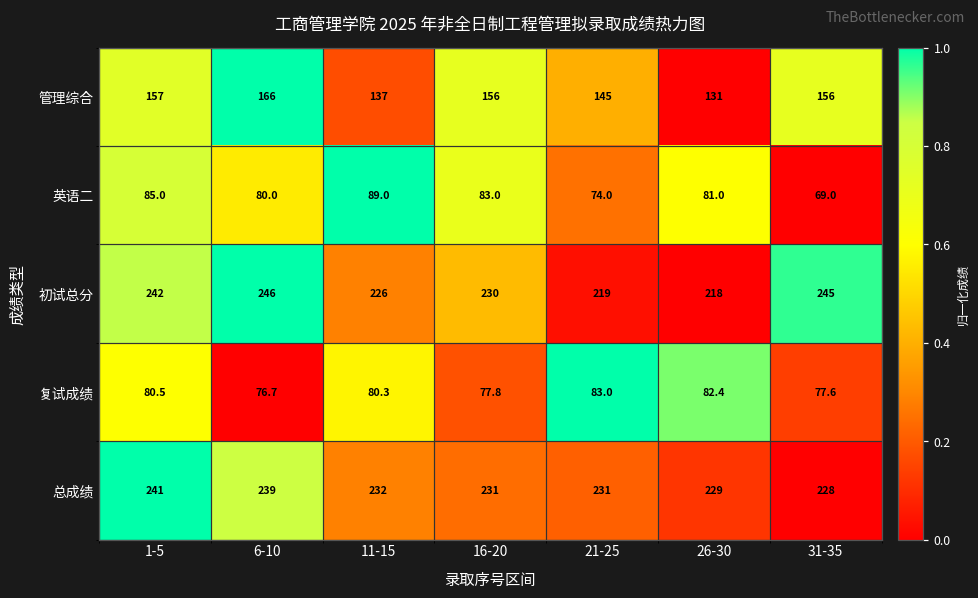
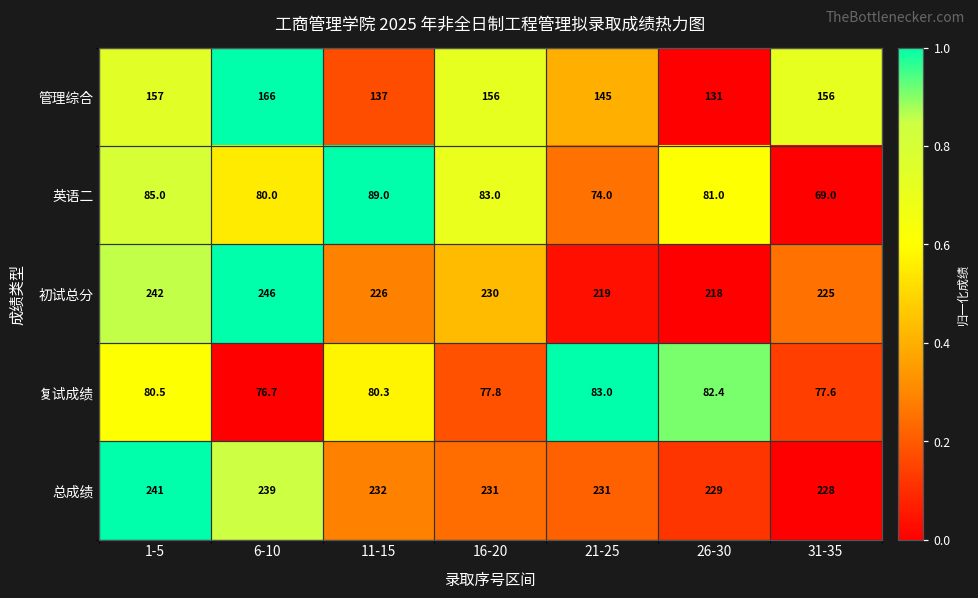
  {
    "管理综合": {
      "1-5": 157,
      "6-10": 166,
      "11-15": 137,
      "16-20": 156,
      "21-25": 145,
      "26-30": 131,
      "31-35": 156
    },
    "英语二": {
      "1-5": 85.0,
      "6-10": 80.0,
      "11-15": 89.0,
      "16-20": 83.0,
      "21-25": 74.0,
      "26-30": 81.0,
      "31-35": 69.0
    },
    "初试总分": {
      "1-5": 242,
      "6-10": 246,
      "11-15": 226,
      "16-20": 230,
      "21-25": 219,
      "26-30": 218,
-     "31-35": 245
+     "31-35": 225
    },
    "复试成绩": {
      "1-5": 80.5,
      "6-10": 76.7,
      "11-15": 80.3,
      "16-20": 77.8,
      "21-25": 83.0,
      "26-30": 82.4,
      "31-35": 77.6
    },
    "总成绩": {
      "1-5": 241,
      "6-10": 239,
      "11-15": 232,
      "16-20": 231,
      "21-25": 231,
      "26-30": 229,
      "31-35": 228
    }
  }
